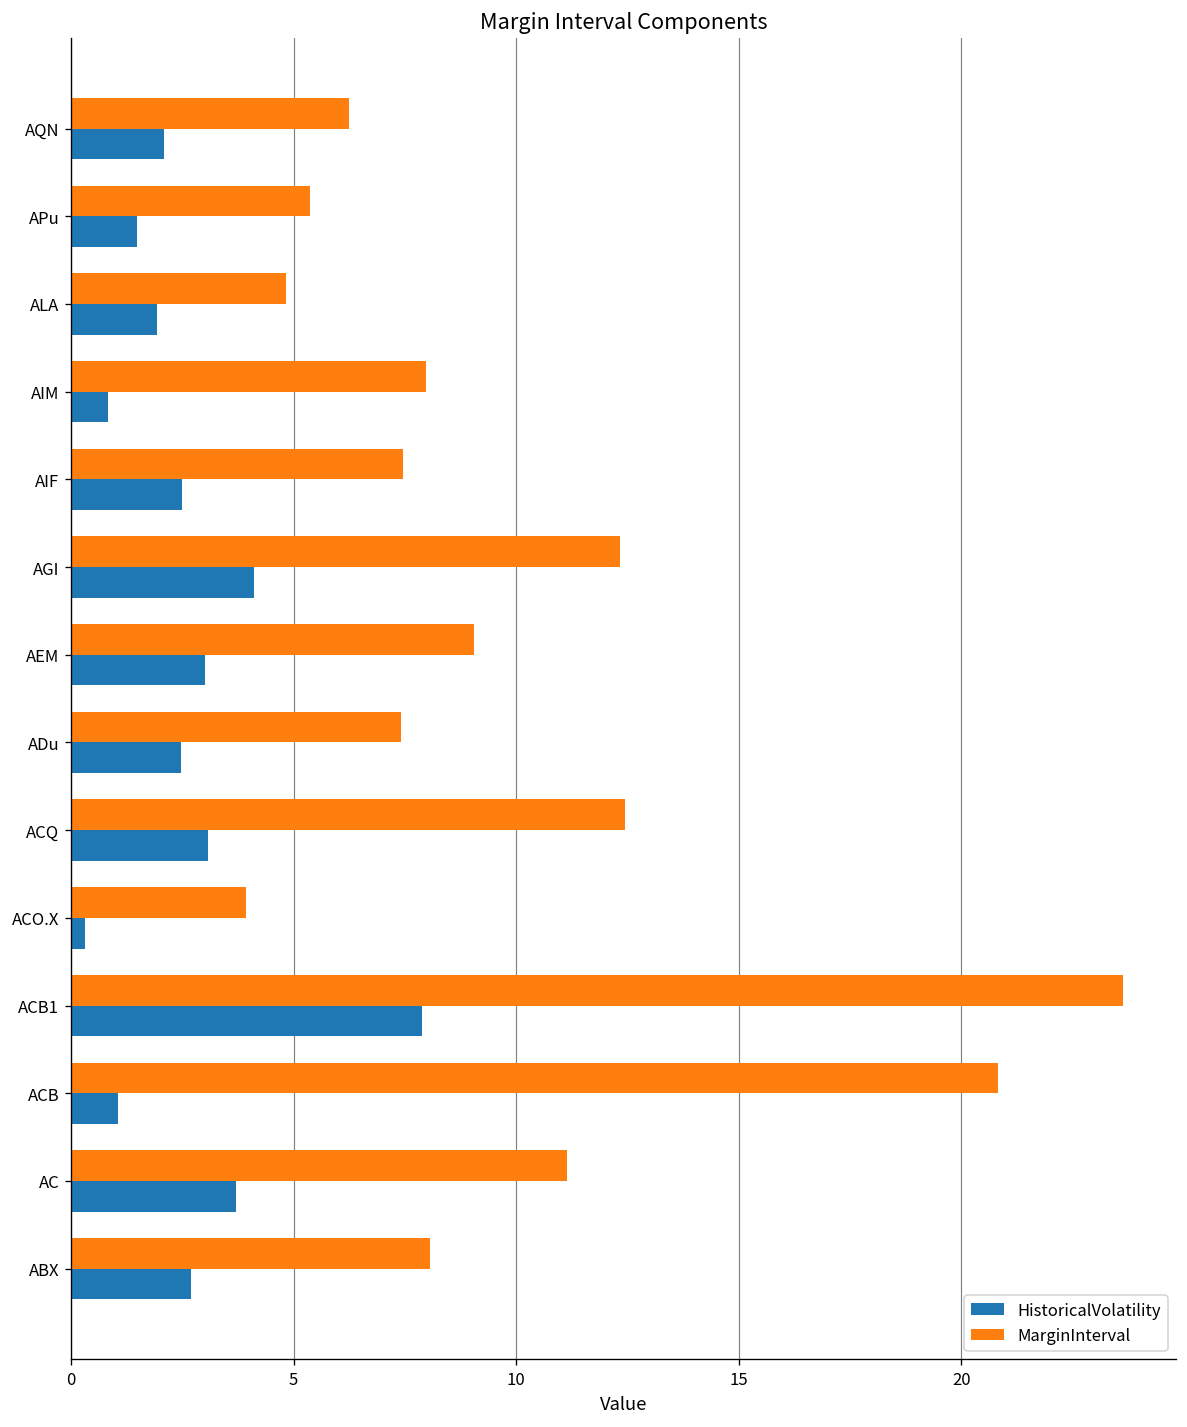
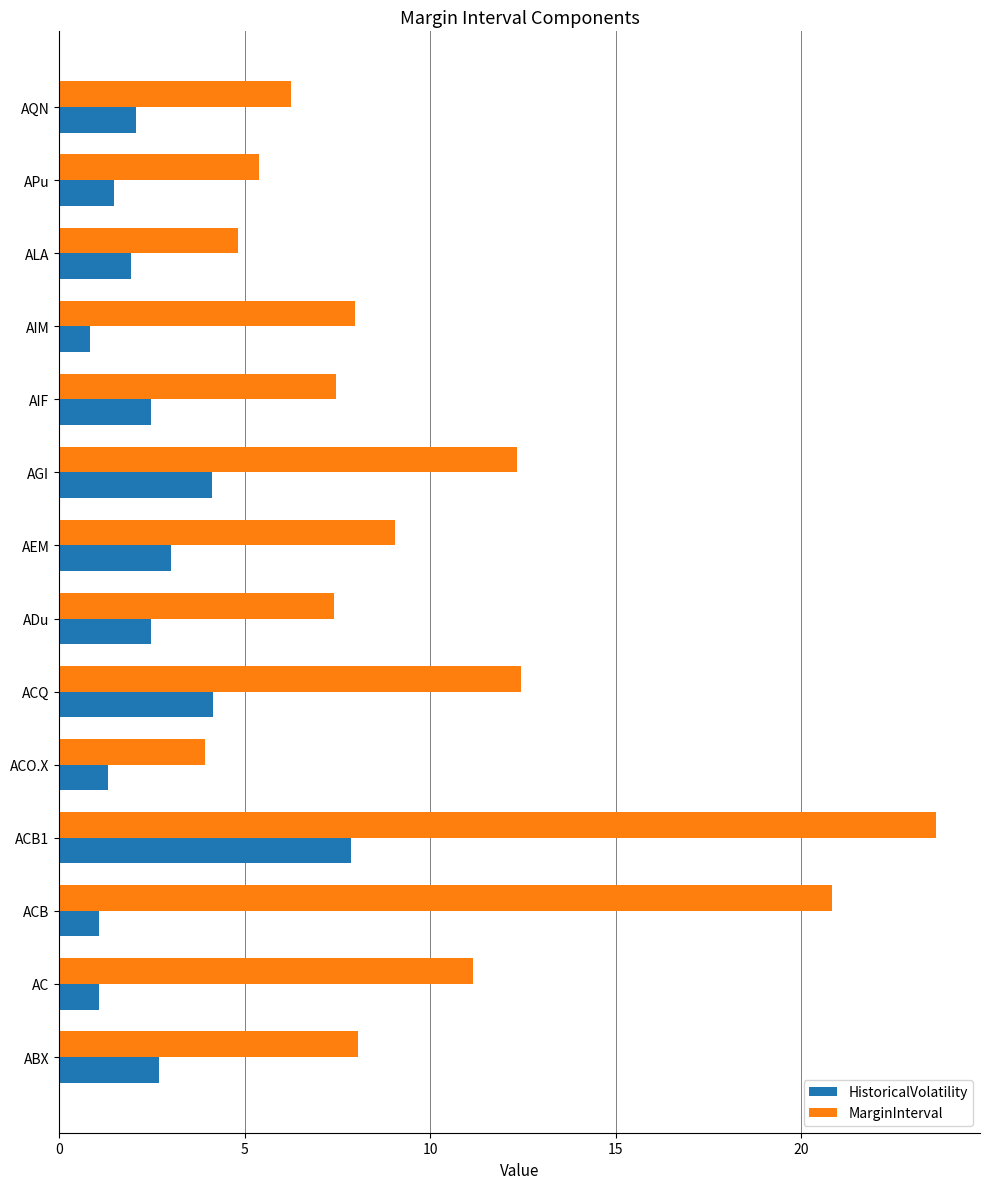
  {
    "HistoricalVolatility": {
      "AQN": 2.1,
      "APu": 1.5,
      "ALA": 1.9,
      "AIM": 0.8,
      "AIF": 2.5,
      "AGI": 4.1,
      "AEM": 3.0,
      "ADu": 2.5,
-     "ACQ": 3.1,
-     "ACO.X": 0.3,
+     "ACQ": 4.1,
+     "ACO.X": 1.3,
      "ACB1": 7.9,
      "ACB": 1.1,
-     "AC": 3.7,
+     "AC": 1.1,
      "ABX": 2.7
    },
    "MarginInterval": {
      "AQN": 6.3,
      "APu": 5.4,
      "ALA": 4.8,
      "AIM": 8.0,
      "AIF": 7.5,
      "AGI": 12.3,
      "AEM": 9.1,
      "ADu": 7.4,
      "ACQ": 12.4,
      "ACO.X": 3.9,
      "ACB1": 23.6,
      "ACB": 20.8,
      "AC": 11.1,
      "ABX": 8.1
    }
  }
